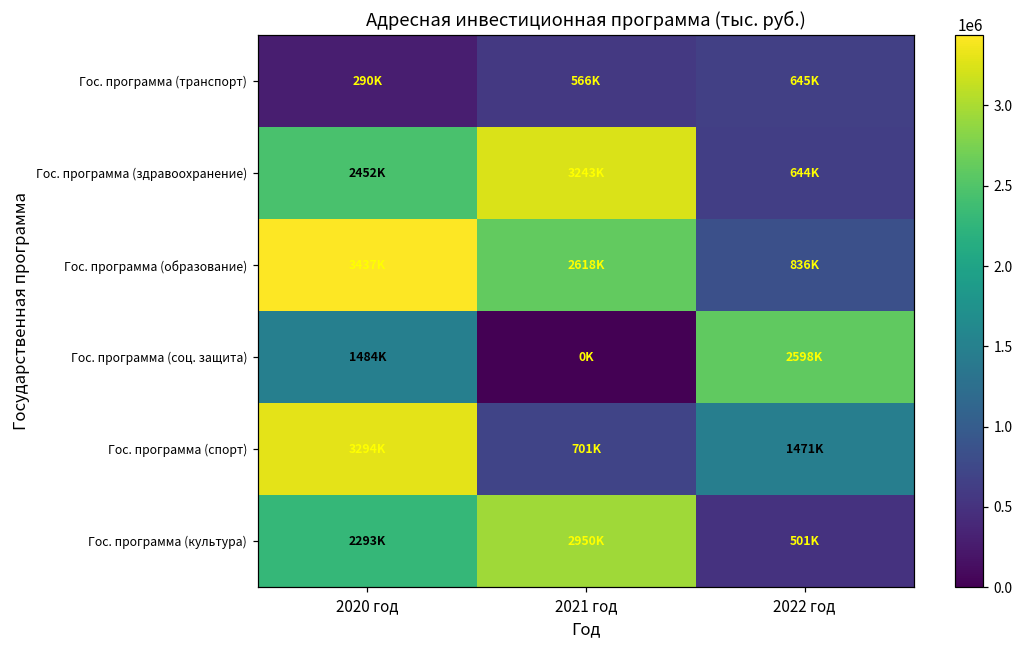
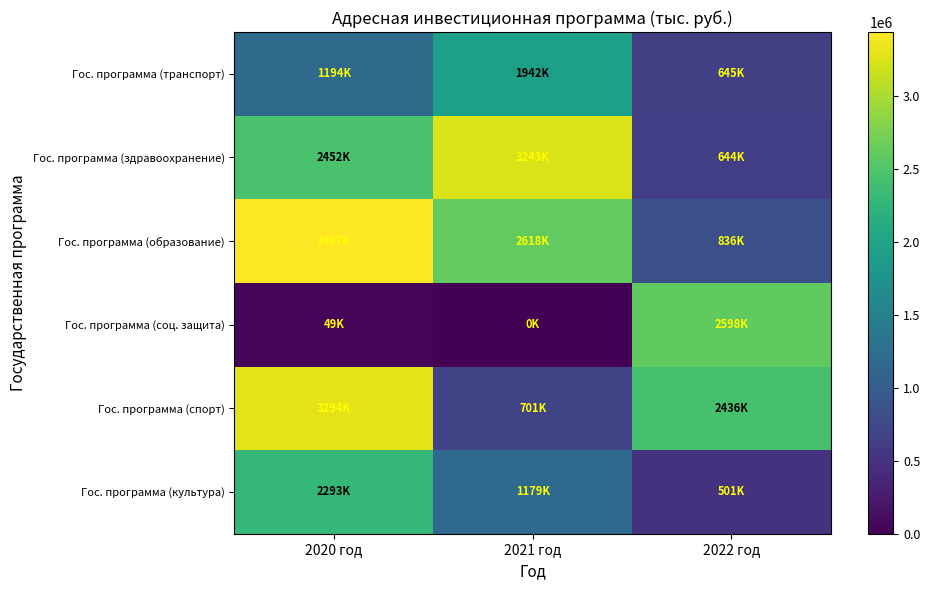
  {
    "Гос. программа (транспорт)": {
-     "2020 год": "290K",
-     "2021 год": "566K",
+     "2020 год": "1194K",
+     "2021 год": "1942K",
      "2022 год": "645K"
    },
    "Гос. программа (здравоохранение)": {
      "2020 год": "2452K",
      "2022 год": "644K"
    },
    "Гос. программа (образование)": {
      "2021 год": "2618K",
      "2022 год": "836K"
    },
    "Гос. программа (соц. защита)": {
-     "2020 год": "1484K",
+     "2020 год": "49K",
      "2021 год": "0K",
      "2022 год": "2598K"
    },
    "Гос. программа (спорт)": {
      "2021 год": "701K",
-     "2022 год": "1471K"
+     "2022 год": "2436K"
    },
    "Гос. программа (культура)": {
      "2020 год": "2293K",
-     "2021 год": "2950K",
+     "2021 год": "1179K",
      "2022 год": "501K"
    }
  }
